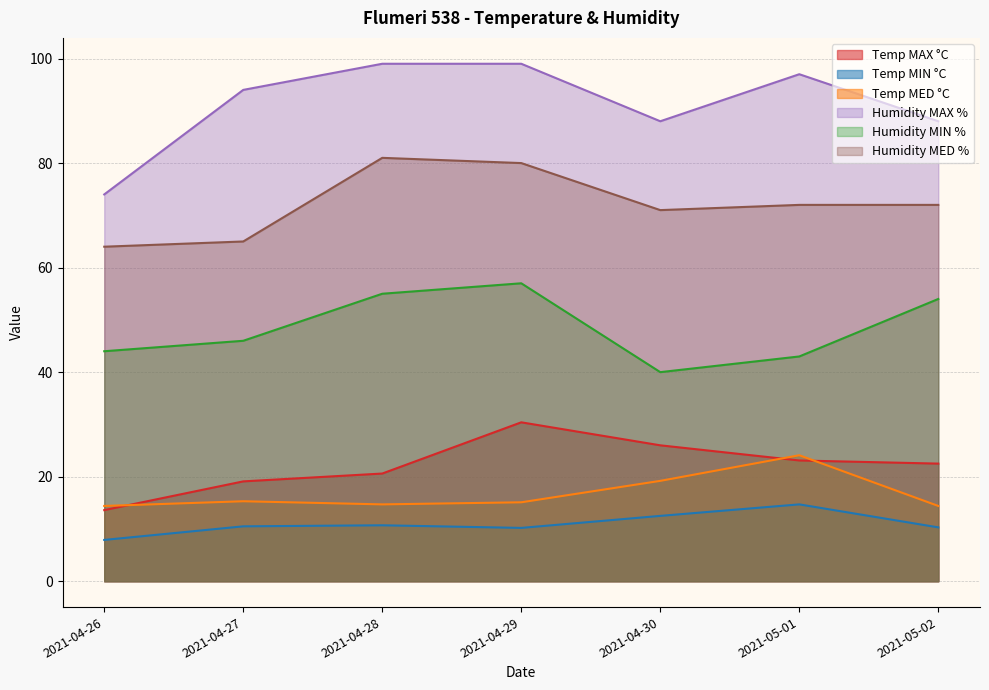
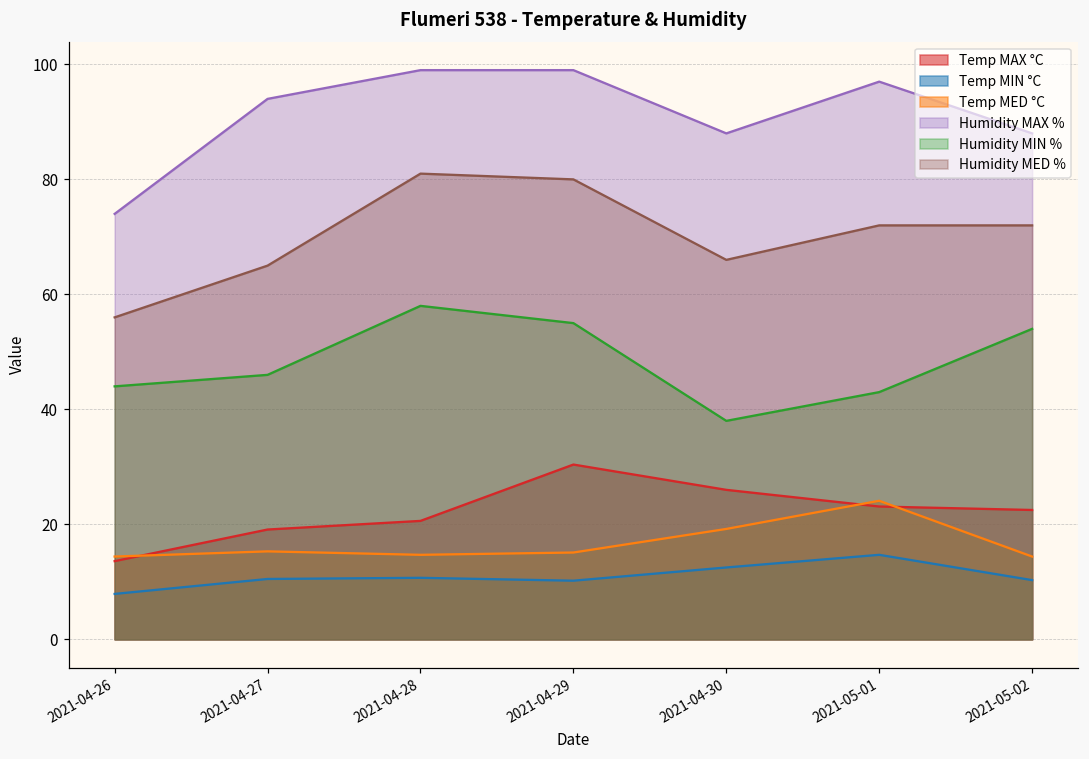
  {
    "Temp MAX °C": {
      "2021-04-26": 14,
      "2021-04-27": 19,
      "2021-04-28": 21,
      "2021-04-29": 30,
      "2021-04-30": 26,
      "2021-05-01": 23,
      "2021-05-02": 23
    },
    "Temp MIN °C": {
      "2021-04-26": 8,
      "2021-04-27": 11,
      "2021-04-28": 11,
      "2021-04-29": 10,
      "2021-04-30": 13,
      "2021-05-01": 15,
      "2021-05-02": 10
    },
    "Temp MED °C": {
      "2021-04-26": 14,
      "2021-04-27": 15,
      "2021-04-28": 15,
      "2021-04-29": 15,
      "2021-04-30": 19,
      "2021-05-01": 24,
      "2021-05-02": 14
    },
    "Humidity MAX %": {
      "2021-04-26": 74,
      "2021-04-27": 94,
      "2021-04-28": 99,
      "2021-04-29": 99,
      "2021-04-30": 88,
      "2021-05-01": 97
    },
    "Humidity MIN %": {
      "2021-04-26": 44,
      "2021-04-27": 46,
-     "2021-04-28": 55,
-     "2021-04-29": 57,
-     "2021-04-30": 40,
+     "2021-04-28": 58,
+     "2021-04-29": 55,
+     "2021-04-30": 38,
      "2021-05-01": 43,
      "2021-05-02": 54
    },
    "Humidity MED %": {
-     "2021-04-26": 64,
+     "2021-04-26": 56,
      "2021-04-27": 65,
      "2021-04-28": 81,
      "2021-04-29": 80,
-     "2021-04-30": 71,
+     "2021-04-30": 66,
      "2021-05-01": 72,
      "2021-05-02": 72
    }
  }
